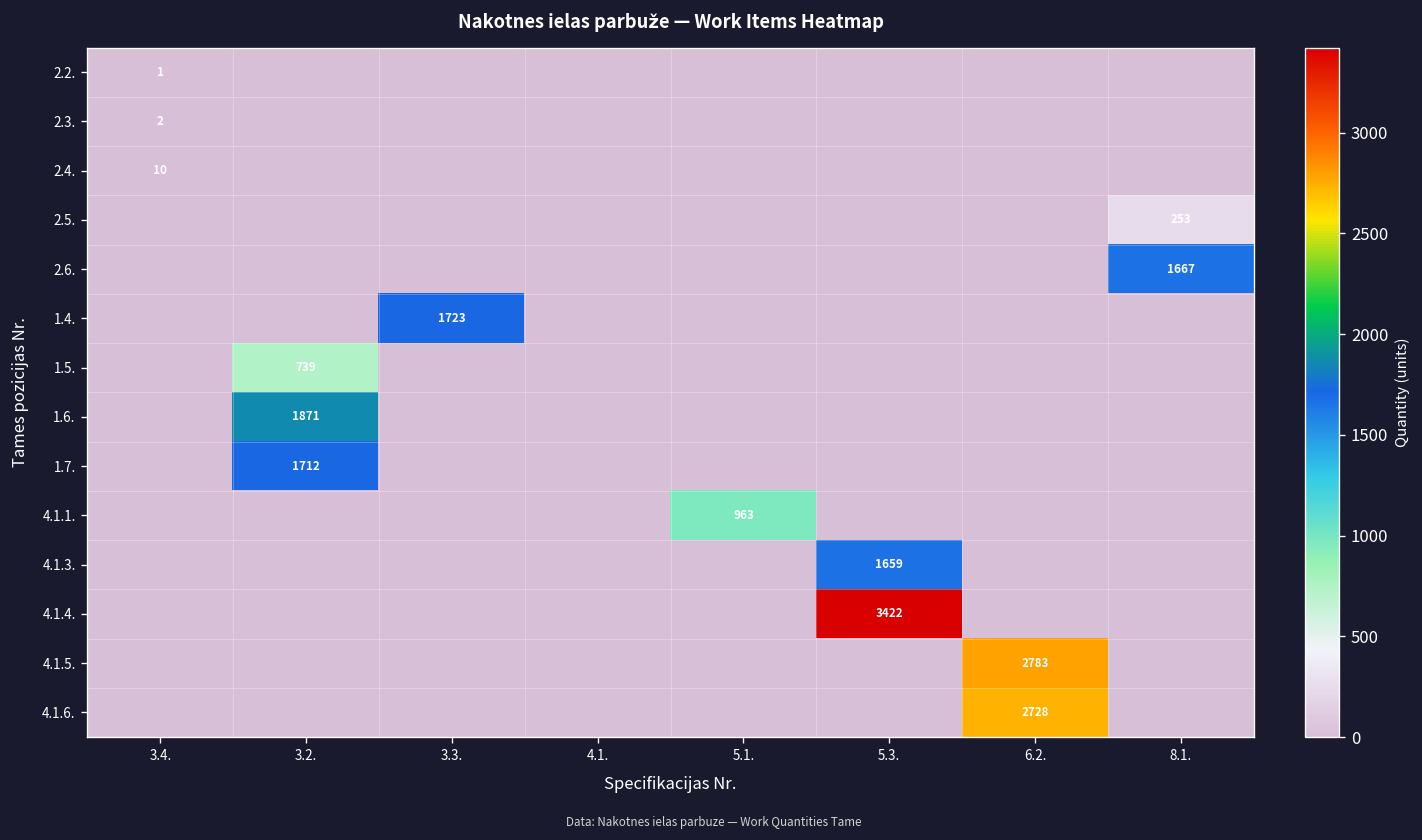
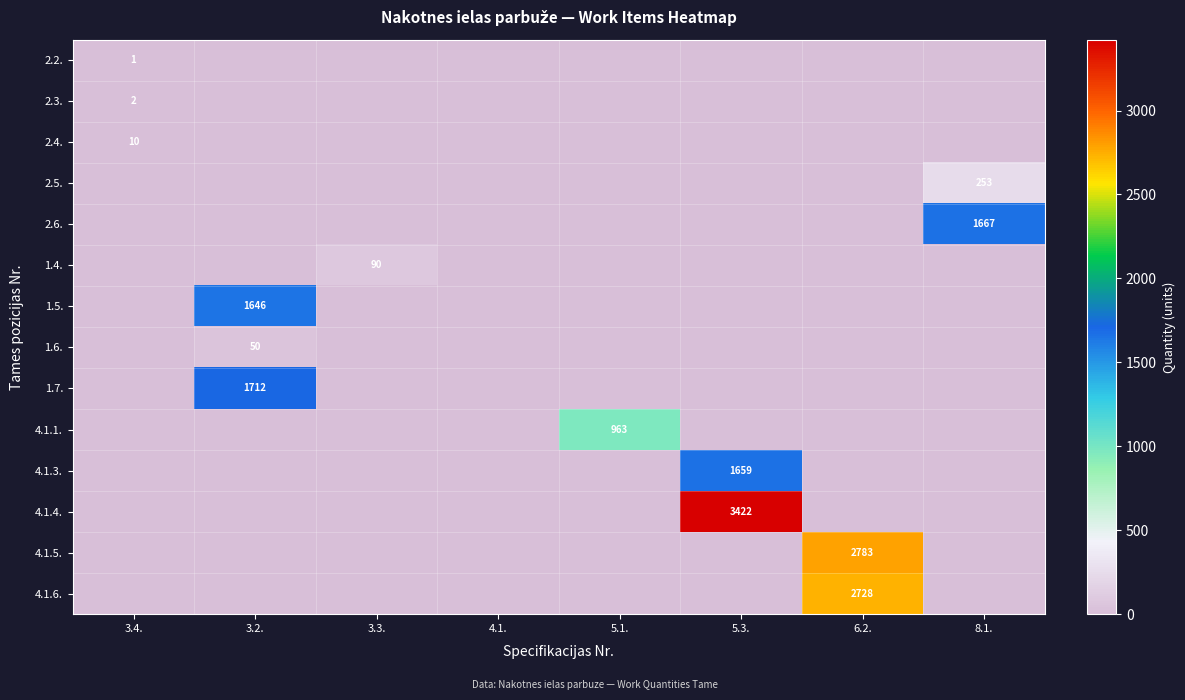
  {
    "2.2.": {
      "3.4.": 1
    },
    "2.3.": {
      "3.4.": 2
    },
    "2.4.": {
      "3.4.": 10
    },
    "2.6.": {
      "8.1.": 1667
    },
    "1.4.": {
-     "3.3.": 1723
+     "3.3.": 90
    },
    "1.5.": {
-     "3.2.": 739
+     "3.2.": 1646
    },
    "1.6.": {
-     "3.2.": 1871
+     "3.2.": 50
    },
    "1.7.": {
      "3.2.": 1712
    },
    "4.1.1.": {
      "5.1.": 963
    },
    "4.1.3.": {
      "5.3.": 1659
    },
    "4.1.4.": {
      "5.3.": 3422
    },
    "4.1.5.": {
      "6.2.": 2783
    },
    "4.1.6.": {
      "6.2.": 2728
    }
  }
